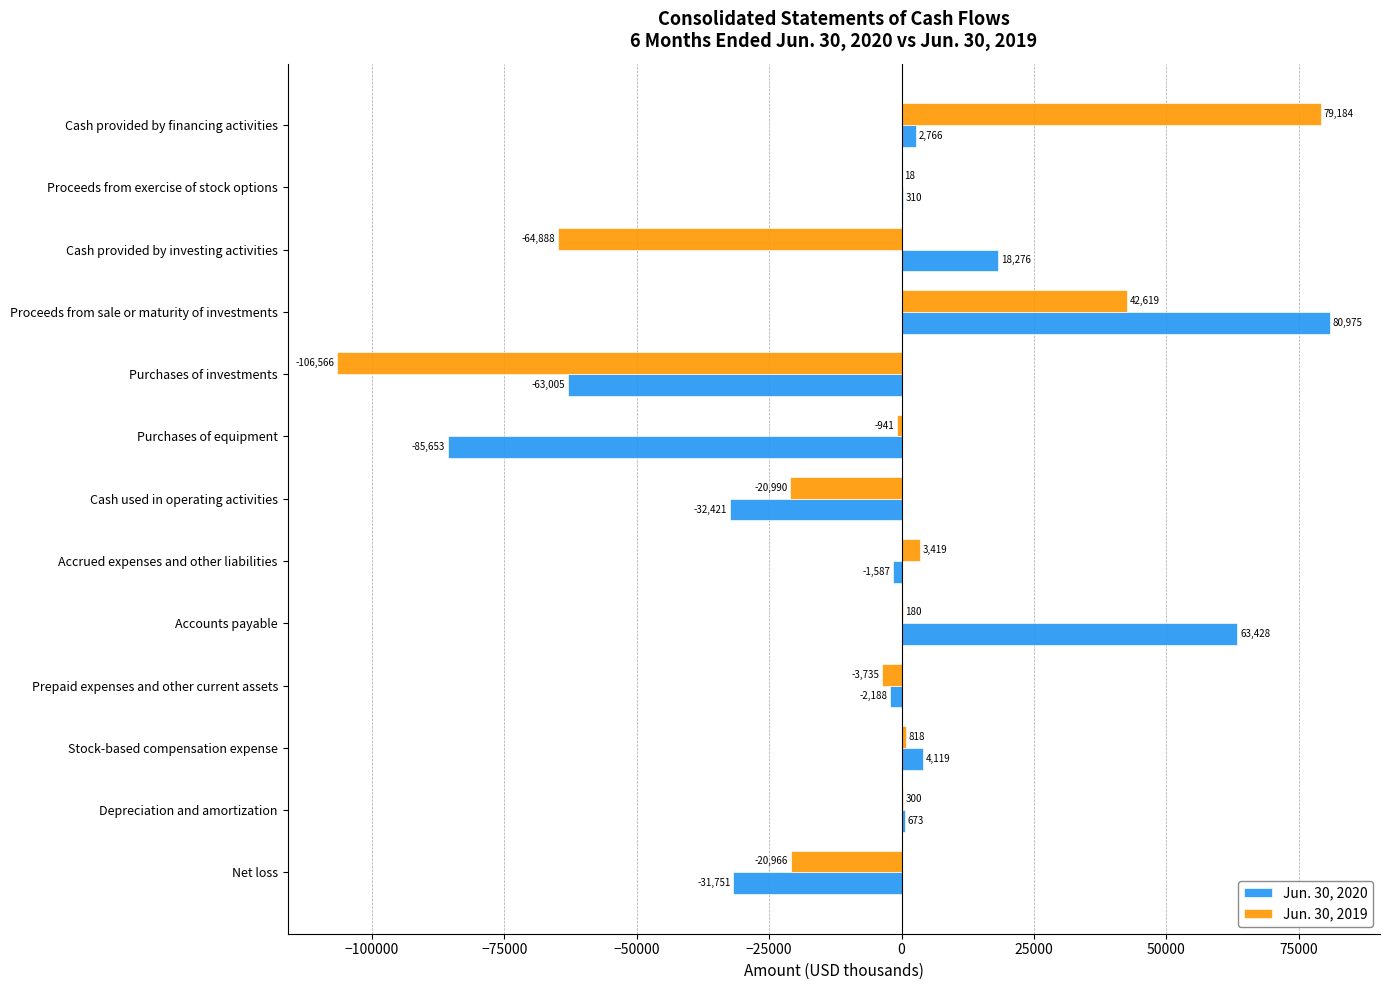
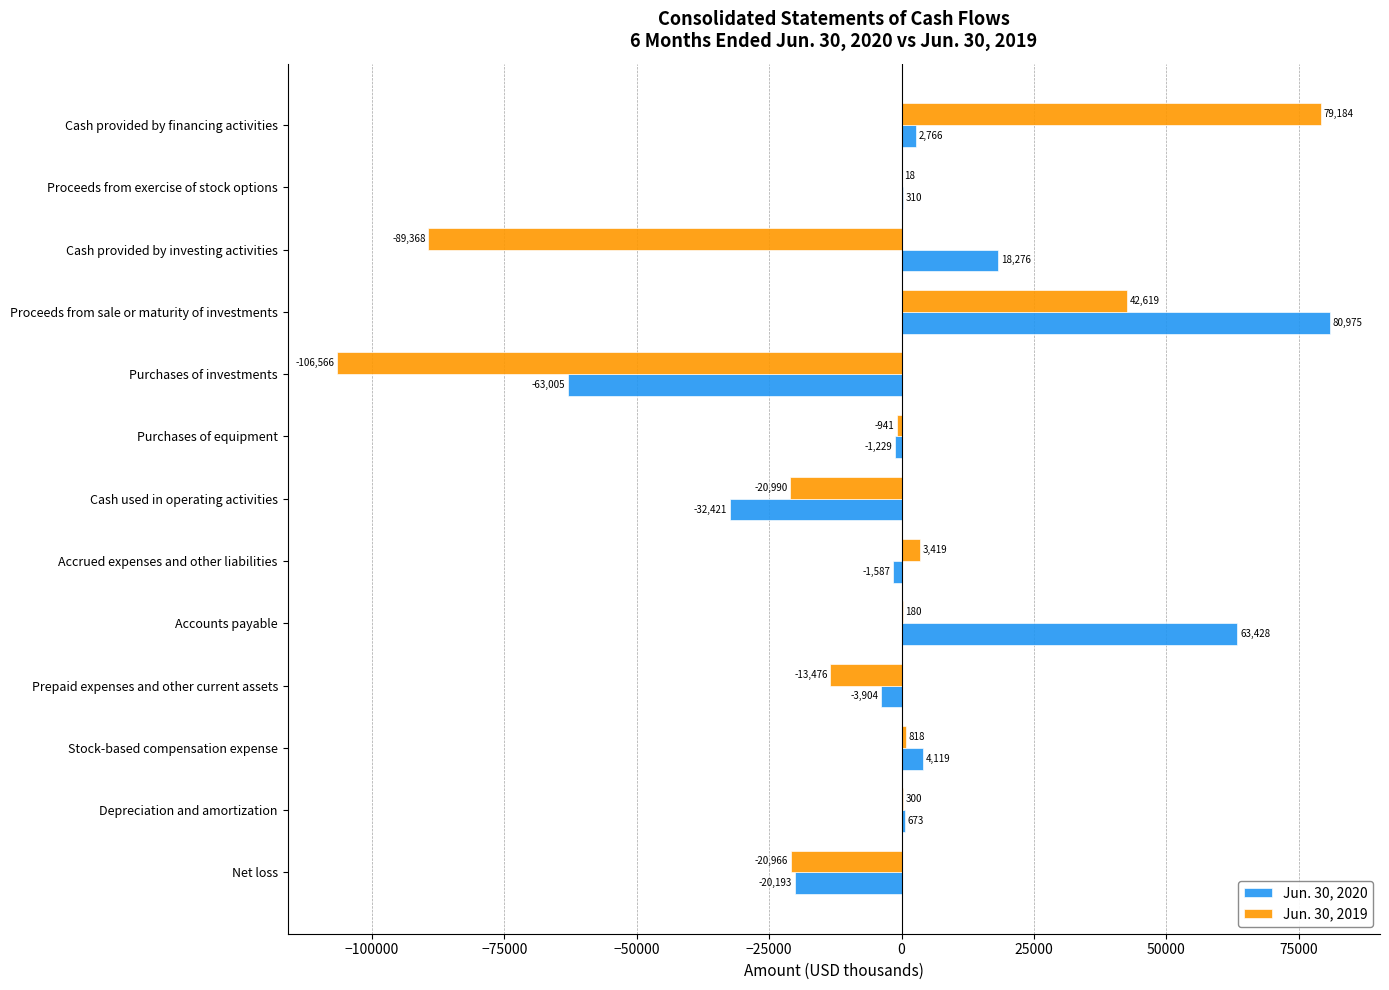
  {
    "Jun. 30, 2020": {
      "Cash provided by financing activities": "2,766",
      "Proceeds from exercise of stock options": "310",
      "Cash provided by investing activities": "18,276",
      "Proceeds from sale or maturity of investments": "80,975",
      "Purchases of investments": "-63,005",
-     "Purchases of equipment": "-85,653",
+     "Purchases of equipment": "-1,229",
      "Cash used in operating activities": "-32,421",
      "Accrued expenses and other liabilities": "-1,587",
      "Accounts payable": "63,428",
-     "Prepaid expenses and other current assets": "-2,188",
+     "Prepaid expenses and other current assets": "-3,904",
      "Stock-based compensation expense": "4,119",
      "Depreciation and amortization": "673",
-     "Net loss": "-31,751"
+     "Net loss": "-20,193"
    },
    "Jun. 30, 2019": {
      "Cash provided by financing activities": "79,184",
      "Proceeds from exercise of stock options": "18",
-     "Cash provided by investing activities": "-64,888",
+     "Cash provided by investing activities": "-89,368",
      "Proceeds from sale or maturity of investments": "42,619",
      "Purchases of investments": "-106,566",
      "Purchases of equipment": "-941",
      "Cash used in operating activities": "-20,990",
      "Accrued expenses and other liabilities": "3,419",
      "Accounts payable": "180",
-     "Prepaid expenses and other current assets": "-3,735",
+     "Prepaid expenses and other current assets": "-13,476",
      "Stock-based compensation expense": "818",
      "Depreciation and amortization": "300",
      "Net loss": "-20,966"
    }
  }
